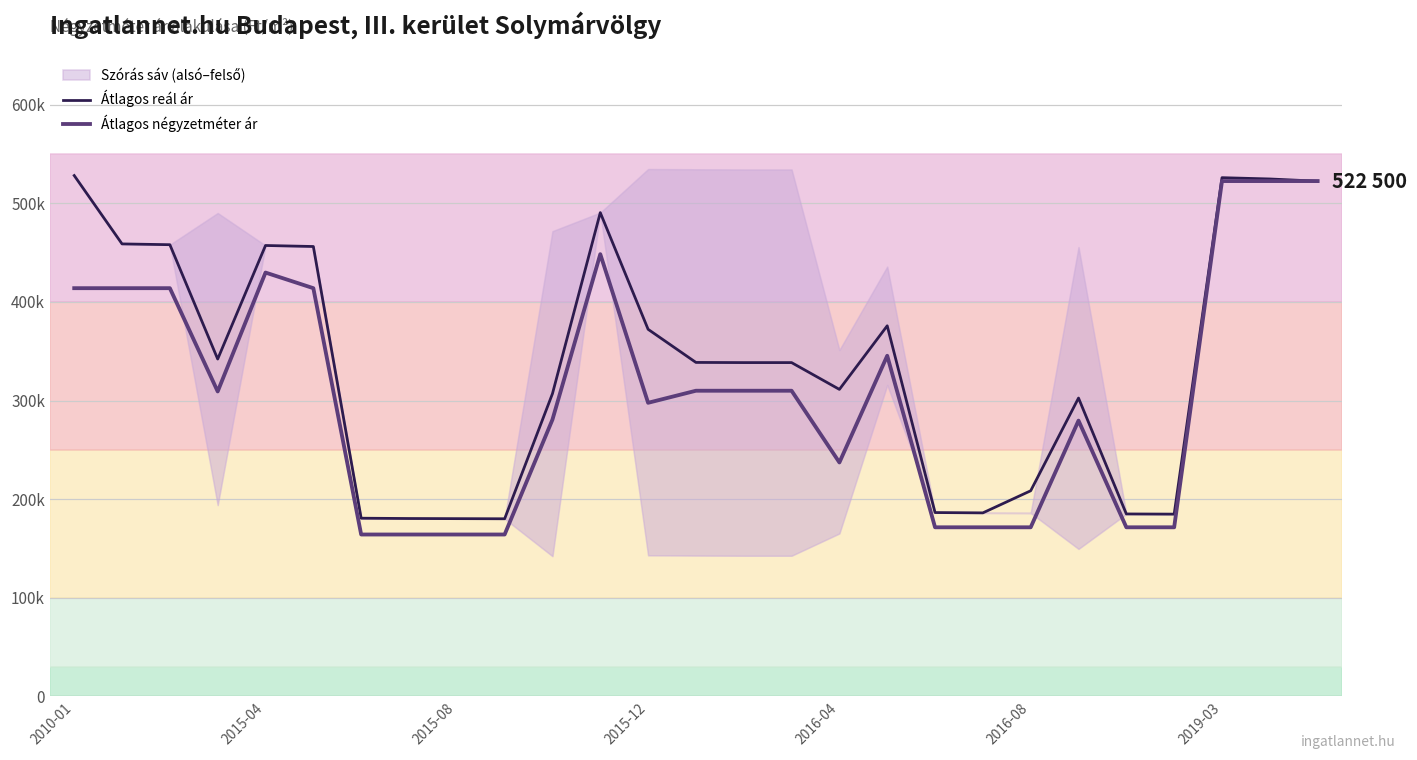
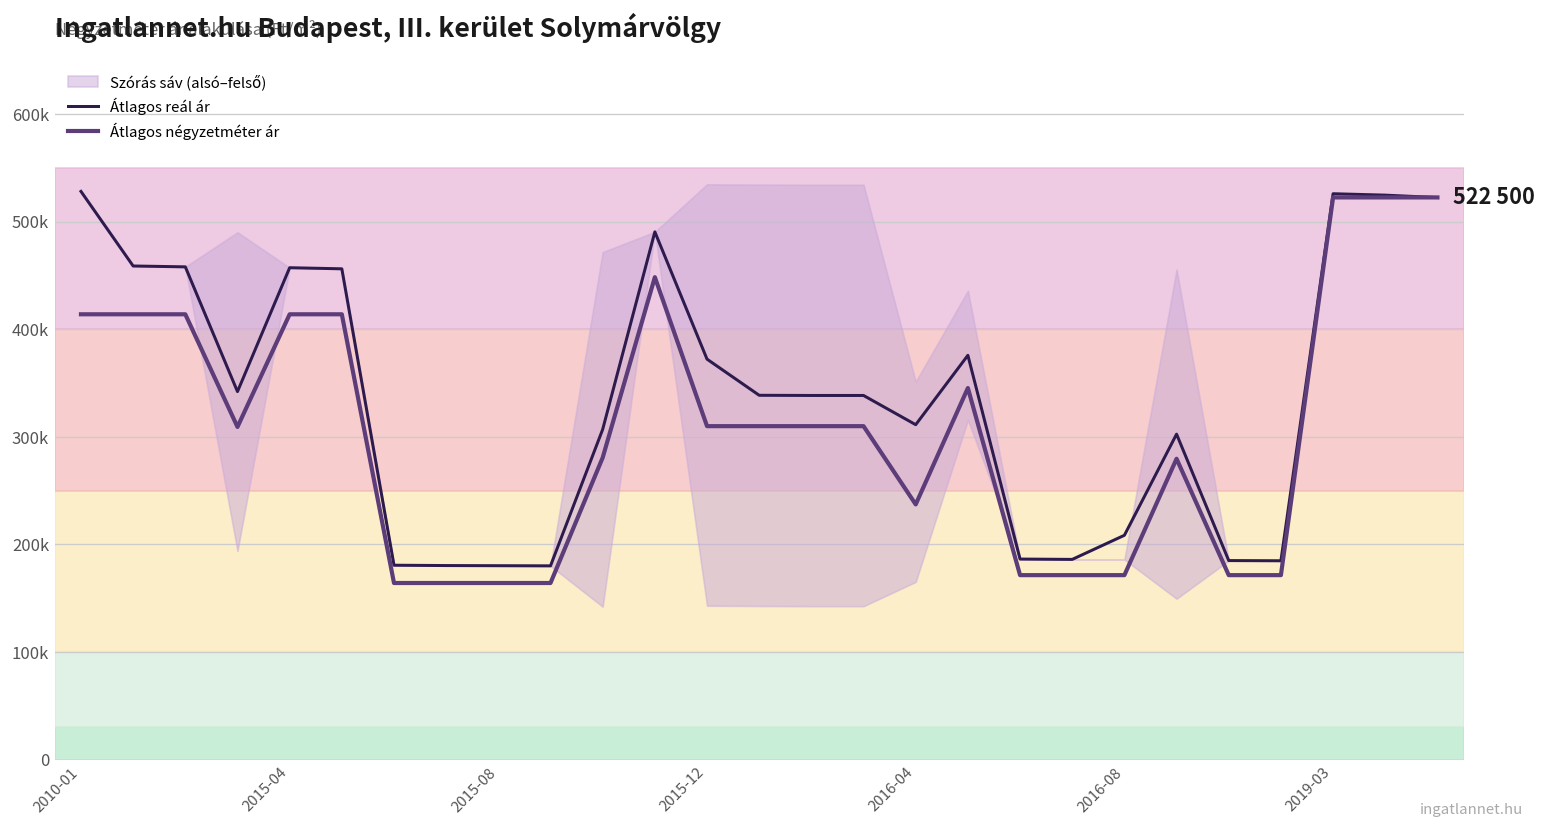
  {
    "Átlagos reál ár": {
      "2015-12": 370000,
      "2016-04": 310000,
      "2016-08": 210000
    },
    "Átlagos négyzetméter ár": {
      "2010-01": 410000,
-     "2015-04": 430000,
+     "2015-04": 410000,
      "2015-08": 160000,
-     "2015-12": 300000,
+     "2015-12": 310000,
      "2016-04": 240000,
      "2016-08": 170000,
      "2019-03": 520000
    }
  }
